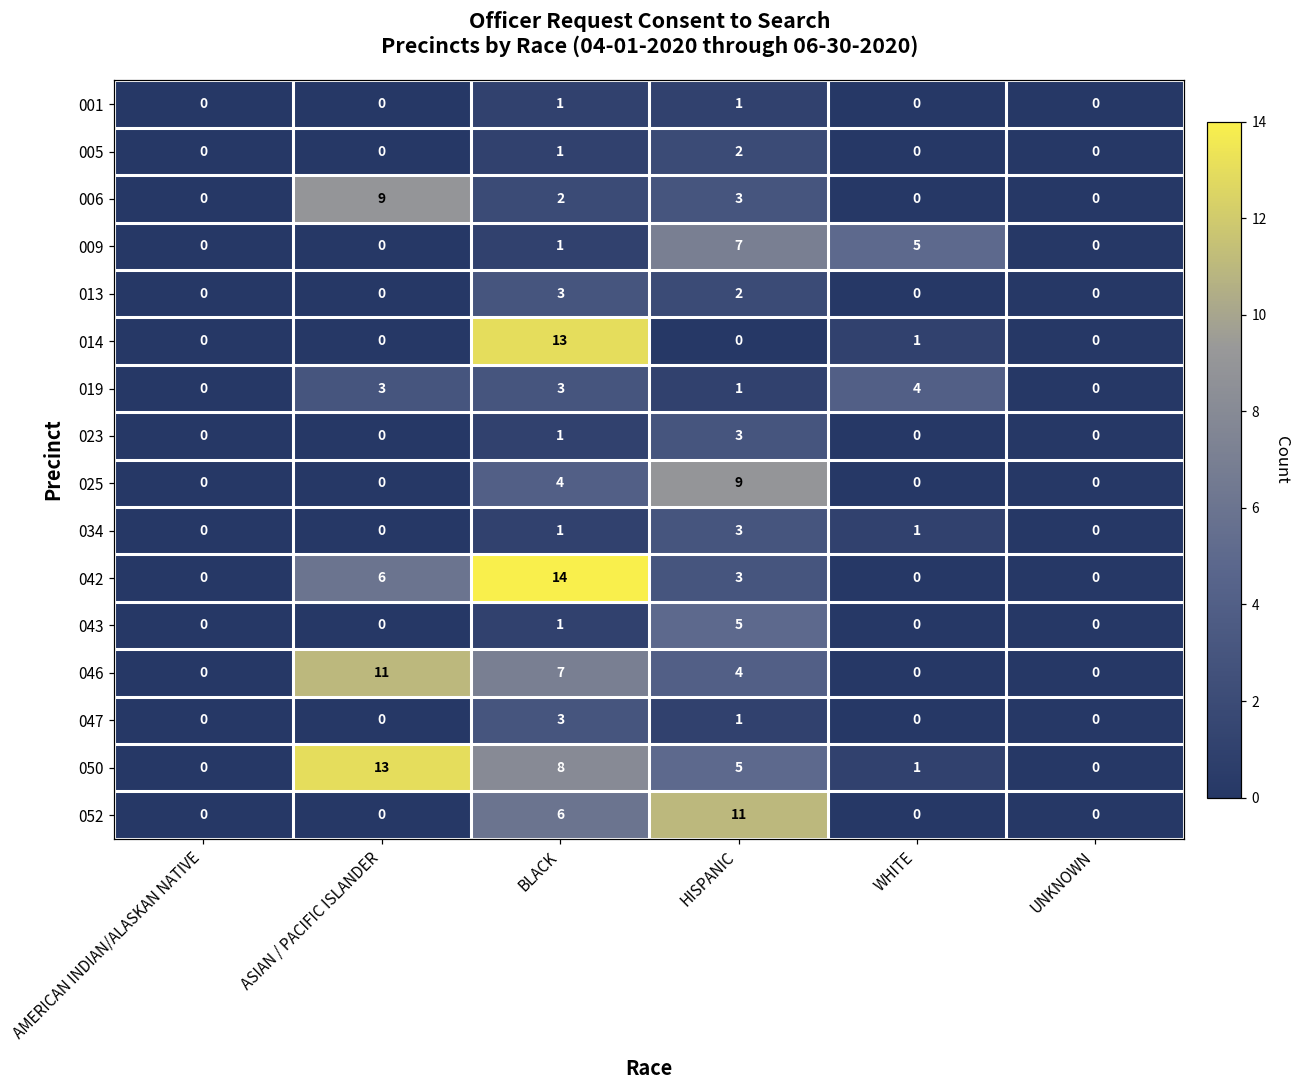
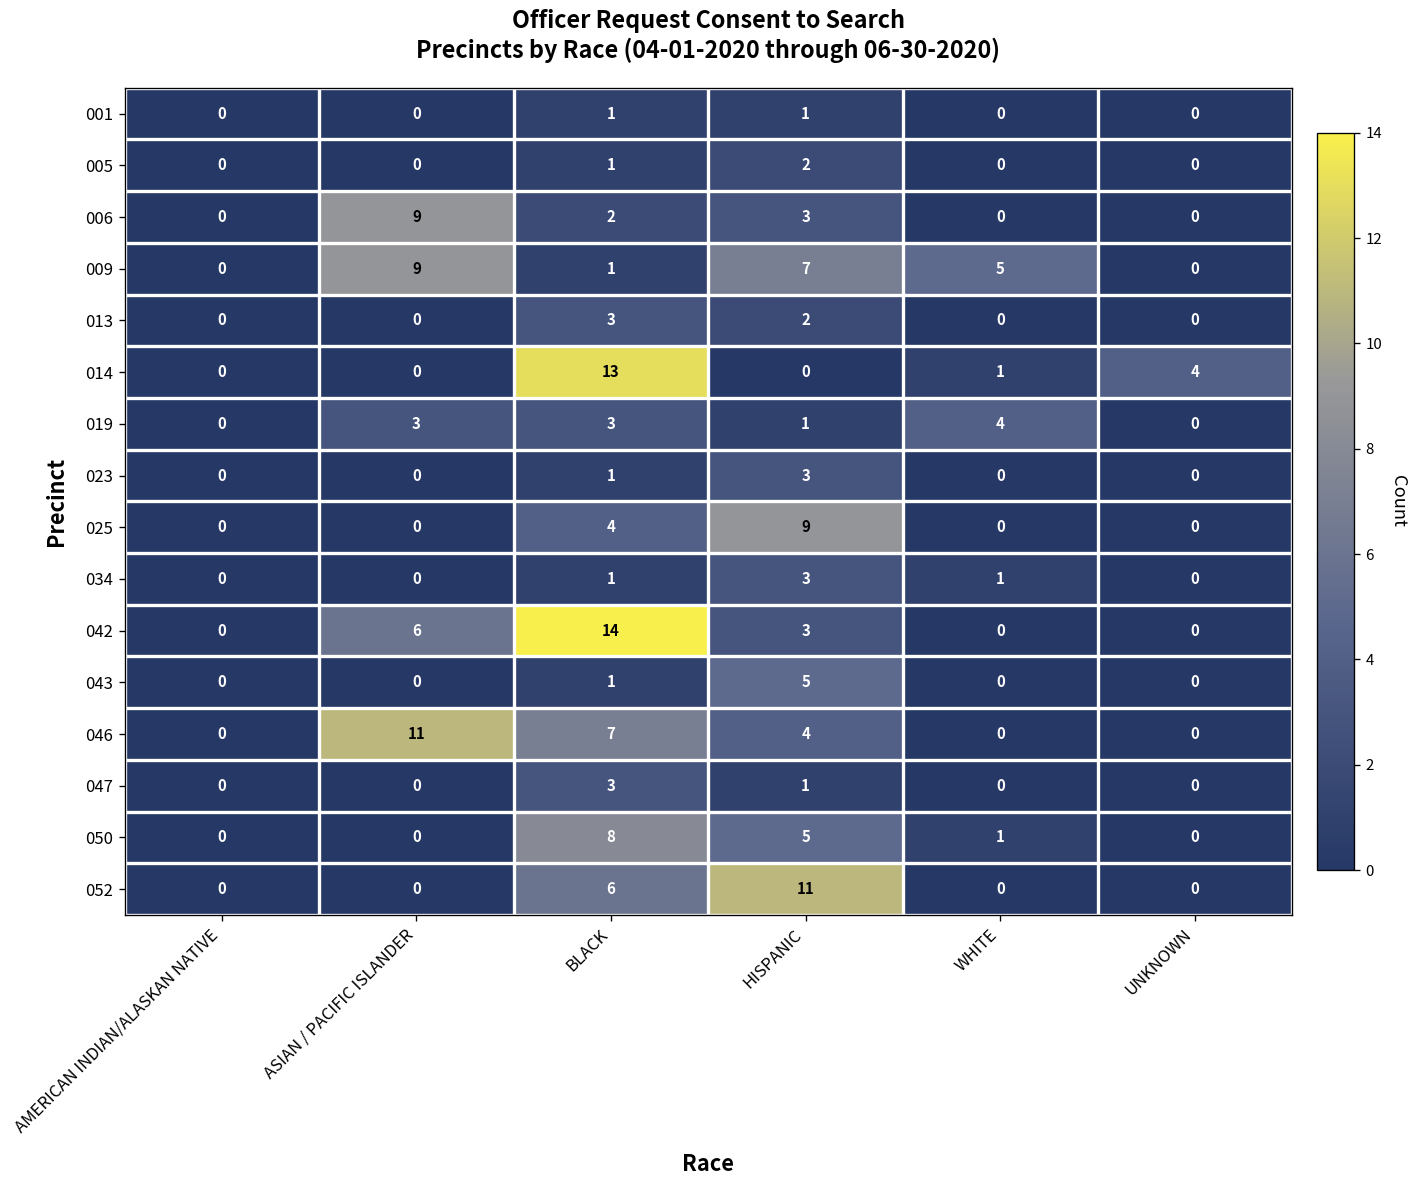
  {
    "001": {
      "AMERICAN INDIAN/ALASKAN NATIVE": 0,
      "ASIAN / PACIFIC ISLANDER": 0,
      "BLACK": 1,
      "HISPANIC": 1,
      "WHITE": 0,
      "UNKNOWN": 0
    },
    "005": {
      "AMERICAN INDIAN/ALASKAN NATIVE": 0,
      "ASIAN / PACIFIC ISLANDER": 0,
      "BLACK": 1,
      "HISPANIC": 2,
      "WHITE": 0,
      "UNKNOWN": 0
    },
    "006": {
      "AMERICAN INDIAN/ALASKAN NATIVE": 0,
      "ASIAN / PACIFIC ISLANDER": 9,
      "BLACK": 2,
      "HISPANIC": 3,
      "WHITE": 0,
      "UNKNOWN": 0
    },
    "009": {
      "AMERICAN INDIAN/ALASKAN NATIVE": 0,
-     "ASIAN / PACIFIC ISLANDER": 0,
+     "ASIAN / PACIFIC ISLANDER": 9,
      "BLACK": 1,
      "HISPANIC": 7,
      "WHITE": 5,
      "UNKNOWN": 0
    },
    "013": {
      "AMERICAN INDIAN/ALASKAN NATIVE": 0,
      "ASIAN / PACIFIC ISLANDER": 0,
      "BLACK": 3,
      "HISPANIC": 2,
      "WHITE": 0,
      "UNKNOWN": 0
    },
    "014": {
      "AMERICAN INDIAN/ALASKAN NATIVE": 0,
      "ASIAN / PACIFIC ISLANDER": 0,
      "BLACK": 13,
      "HISPANIC": 0,
      "WHITE": 1,
-     "UNKNOWN": 0
+     "UNKNOWN": 4
    },
    "019": {
      "AMERICAN INDIAN/ALASKAN NATIVE": 0,
      "ASIAN / PACIFIC ISLANDER": 3,
      "BLACK": 3,
      "HISPANIC": 1,
      "WHITE": 4,
      "UNKNOWN": 0
    },
    "023": {
      "AMERICAN INDIAN/ALASKAN NATIVE": 0,
      "ASIAN / PACIFIC ISLANDER": 0,
      "BLACK": 1,
      "HISPANIC": 3,
      "WHITE": 0,
      "UNKNOWN": 0
    },
    "025": {
      "AMERICAN INDIAN/ALASKAN NATIVE": 0,
      "ASIAN / PACIFIC ISLANDER": 0,
      "BLACK": 4,
      "HISPANIC": 9,
      "WHITE": 0,
      "UNKNOWN": 0
    },
    "034": {
      "AMERICAN INDIAN/ALASKAN NATIVE": 0,
      "ASIAN / PACIFIC ISLANDER": 0,
      "BLACK": 1,
      "HISPANIC": 3,
      "WHITE": 1,
      "UNKNOWN": 0
    },
    "042": {
      "AMERICAN INDIAN/ALASKAN NATIVE": 0,
      "ASIAN / PACIFIC ISLANDER": 6,
      "BLACK": 14,
      "HISPANIC": 3,
      "WHITE": 0,
      "UNKNOWN": 0
    },
    "043": {
      "AMERICAN INDIAN/ALASKAN NATIVE": 0,
      "ASIAN / PACIFIC ISLANDER": 0,
      "BLACK": 1,
      "HISPANIC": 5,
      "WHITE": 0,
      "UNKNOWN": 0
    },
    "046": {
      "AMERICAN INDIAN/ALASKAN NATIVE": 0,
      "ASIAN / PACIFIC ISLANDER": 11,
      "BLACK": 7,
      "HISPANIC": 4,
      "WHITE": 0,
      "UNKNOWN": 0
    },
    "047": {
      "AMERICAN INDIAN/ALASKAN NATIVE": 0,
      "ASIAN / PACIFIC ISLANDER": 0,
      "BLACK": 3,
      "HISPANIC": 1,
      "WHITE": 0,
      "UNKNOWN": 0
    },
    "050": {
      "AMERICAN INDIAN/ALASKAN NATIVE": 0,
-     "ASIAN / PACIFIC ISLANDER": 13,
+     "ASIAN / PACIFIC ISLANDER": 0,
      "BLACK": 8,
      "HISPANIC": 5,
      "WHITE": 1,
      "UNKNOWN": 0
    },
    "052": {
      "AMERICAN INDIAN/ALASKAN NATIVE": 0,
      "ASIAN / PACIFIC ISLANDER": 0,
      "BLACK": 6,
      "HISPANIC": 11,
      "WHITE": 0,
      "UNKNOWN": 0
    }
  }
